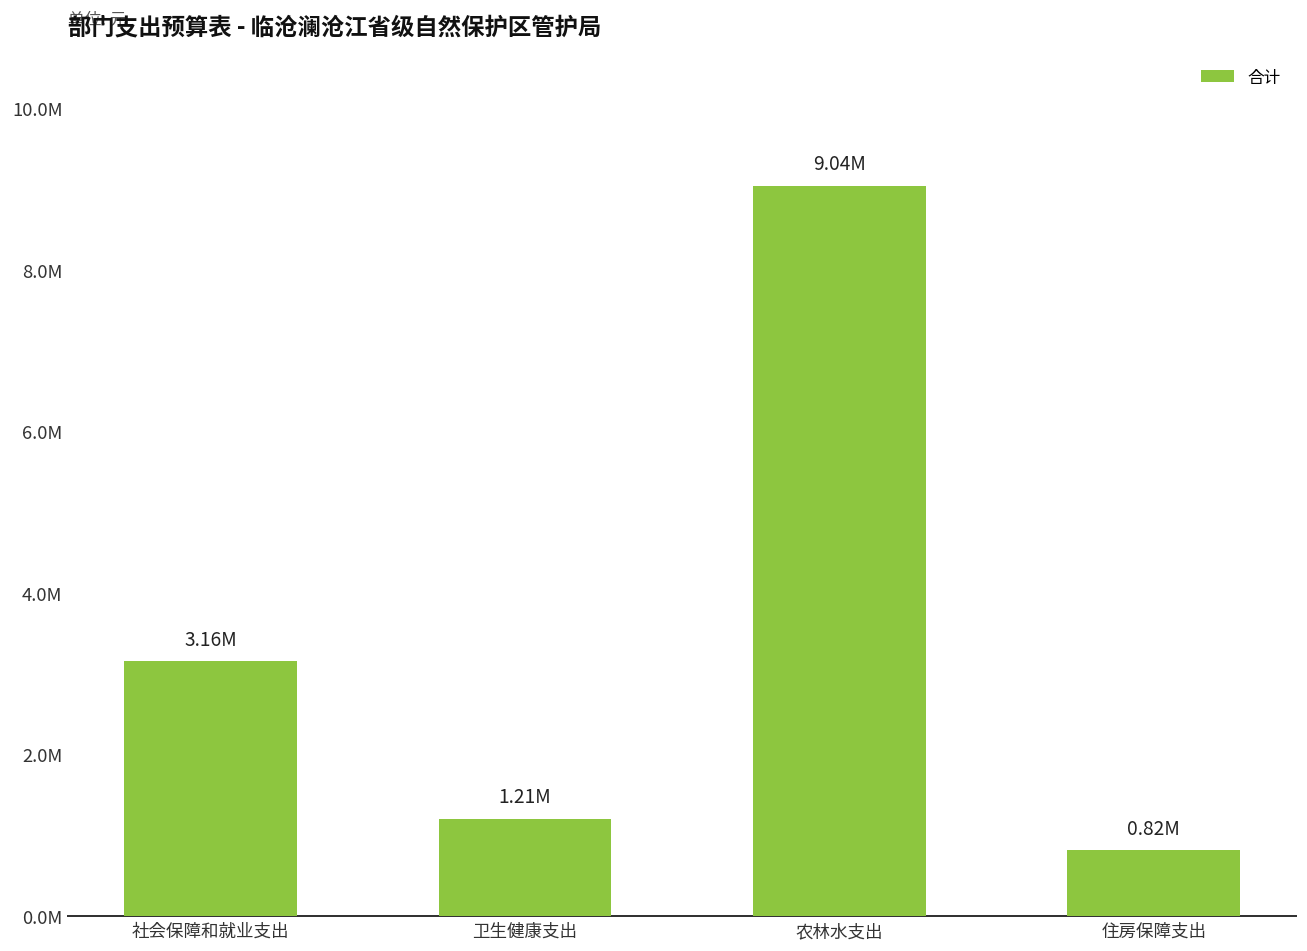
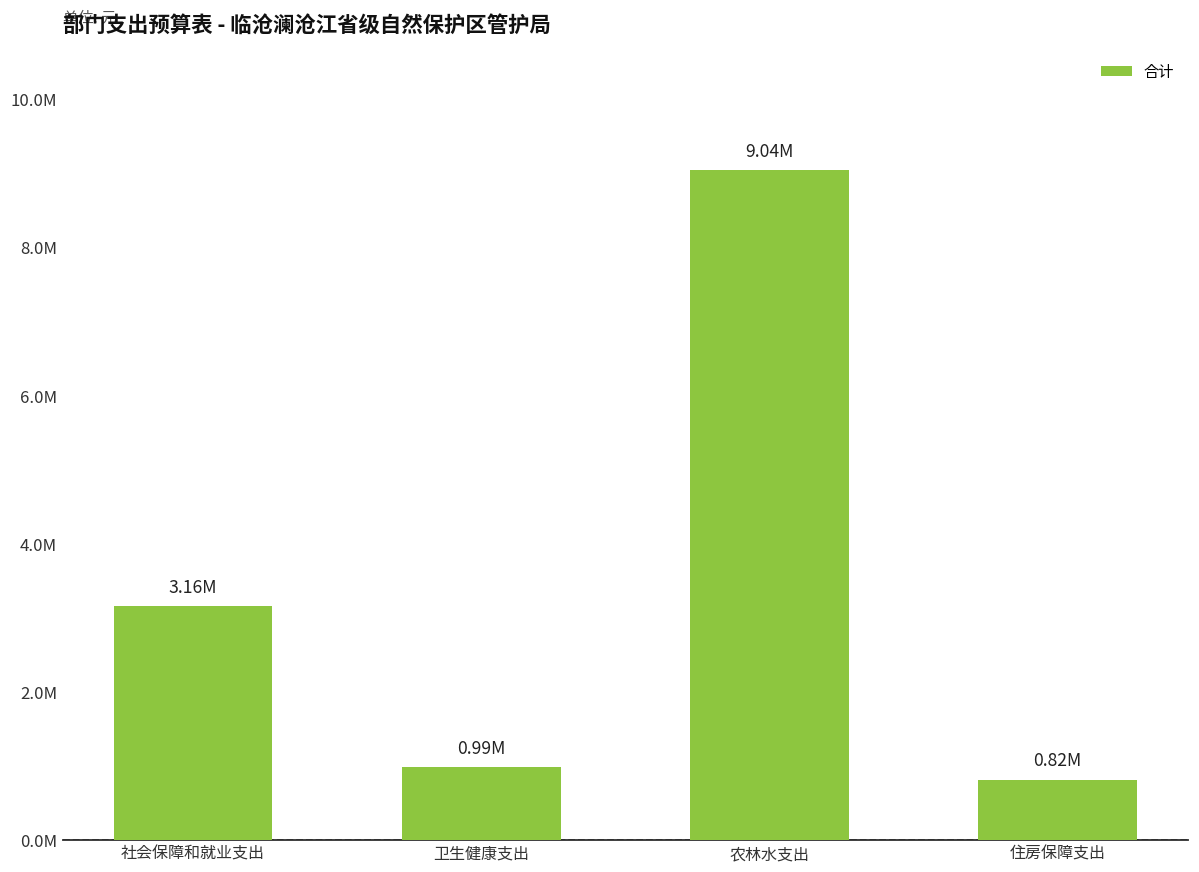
  {
    "社会保障和就业支出": "3.16M",
-   "卫生健康支出": "1.21M",
+   "卫生健康支出": "0.99M",
    "农林水支出": "9.04M",
    "住房保障支出": "0.82M"
  }
